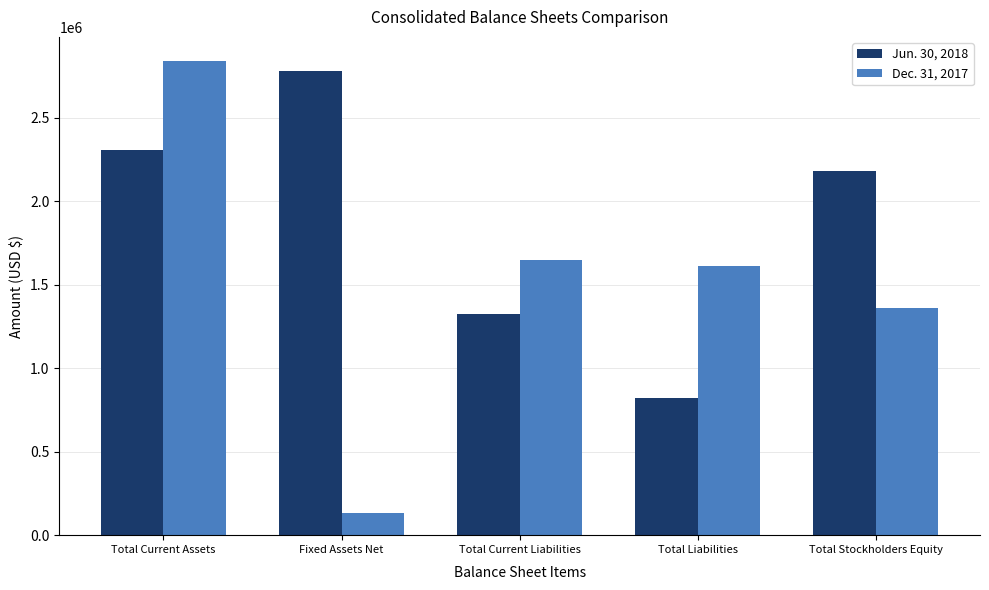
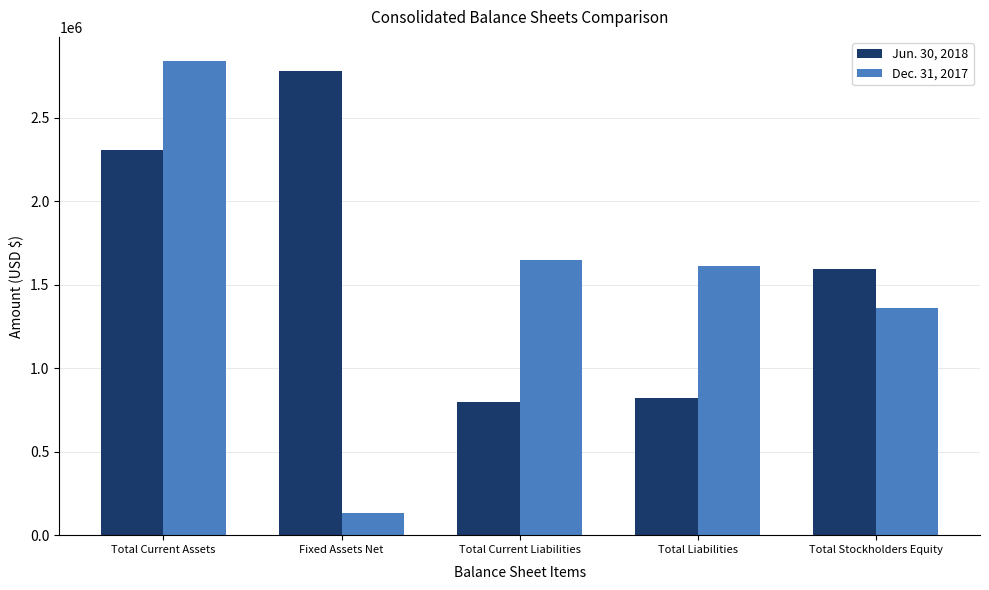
  {
    "Jun. 30, 2018": {
      "Total Current Assets": 2310000,
      "Fixed Assets Net": 2780000,
-     "Total Current Liabilities": 1330000,
+     "Total Current Liabilities": 800000,
      "Total Liabilities": 820000,
-     "Total Stockholders Equity": 2180000
+     "Total Stockholders Equity": 1590000
    },
    "Dec. 31, 2017": {
      "Total Current Assets": 2840000,
      "Fixed Assets Net": 130000,
      "Total Current Liabilities": 1650000,
      "Total Liabilities": 1610000,
      "Total Stockholders Equity": 1360000
    }
  }
